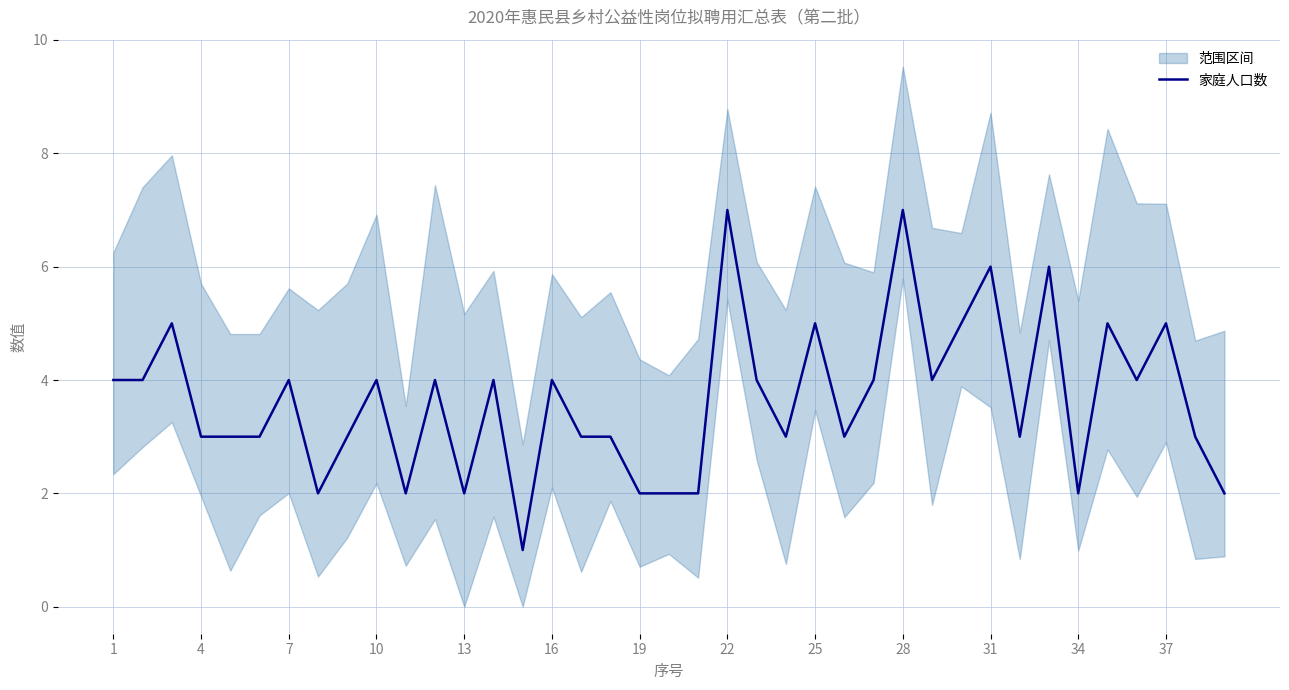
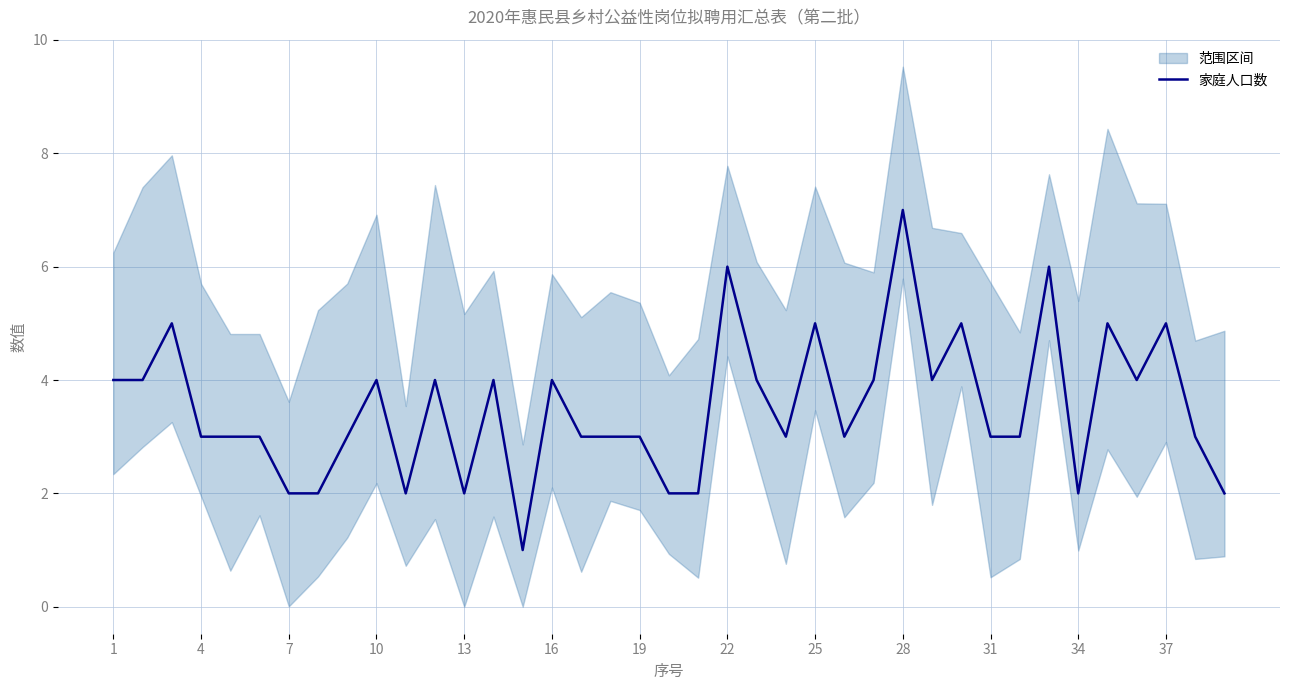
  {
    "家庭人口数": {
      "1": 4,
      "4": 3,
-     "7": 4,
+     "7": 2,
      "10": 4,
      "13": 2,
      "16": 4,
-     "19": 2,
-     "22": 7,
+     "19": 3,
+     "22": 6,
      "25": 5,
      "28": 7,
-     "31": 6,
+     "31": 3,
      "34": 2,
      "37": 5
    },
    "范围区间": {
      "13": 5.2
    }
  }
